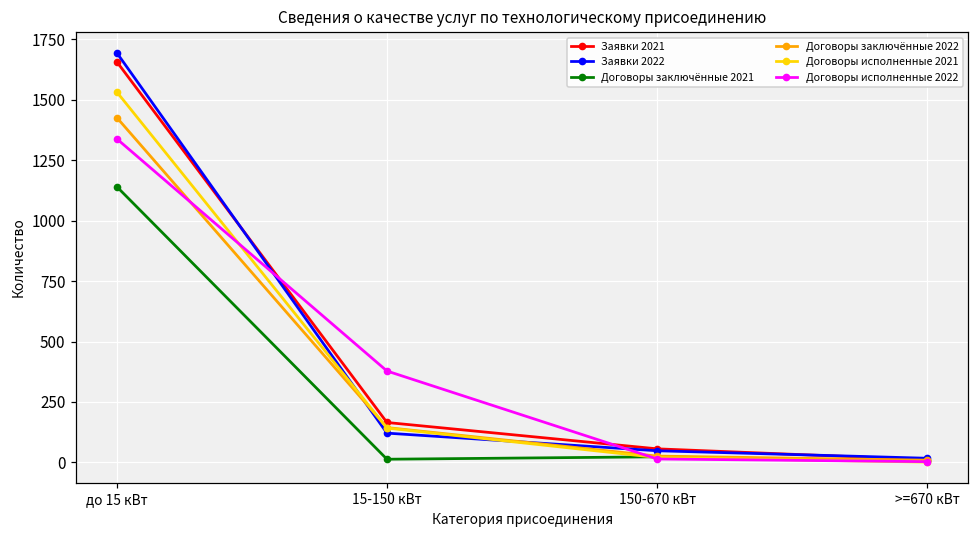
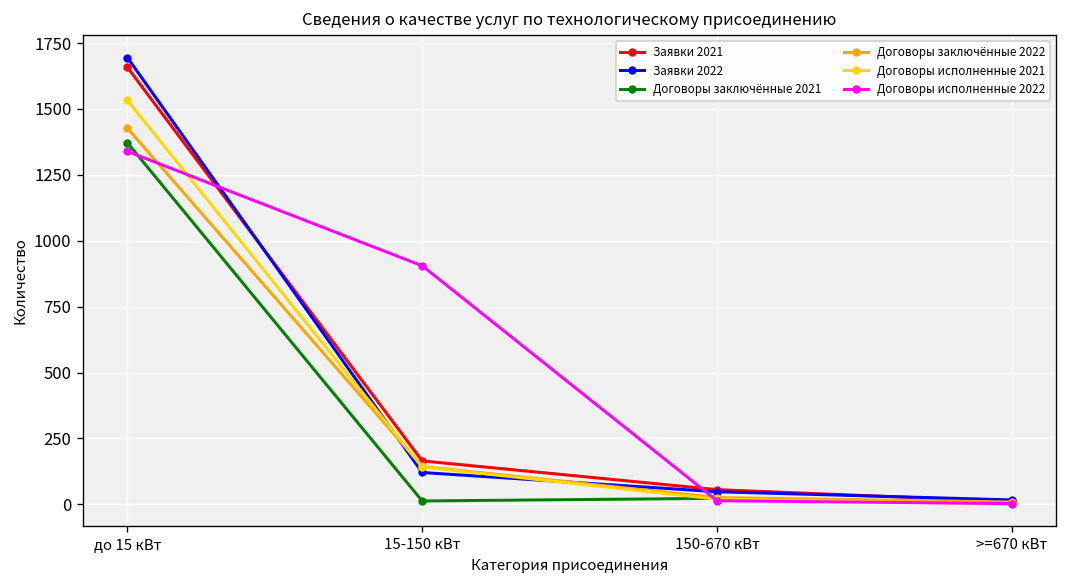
  {
    "Заявки 2021": {
      "до 15 кВт": 1660,
      "15-150 кВт": 170
    },
    "Заявки 2022": {
      "до 15 кВт": 1700,
      "15-150 кВт": 120
    },
    "Договоры заключённые 2021": {
-     "до 15 кВт": 1140,
+     "до 15 кВт": 1370,
      "15-150 кВт": 10
    },
    "Договоры исполненные 2022": {
      "до 15 кВт": 1340,
-     "15-150 кВт": 380
+     "15-150 кВт": 910
    }
  }
